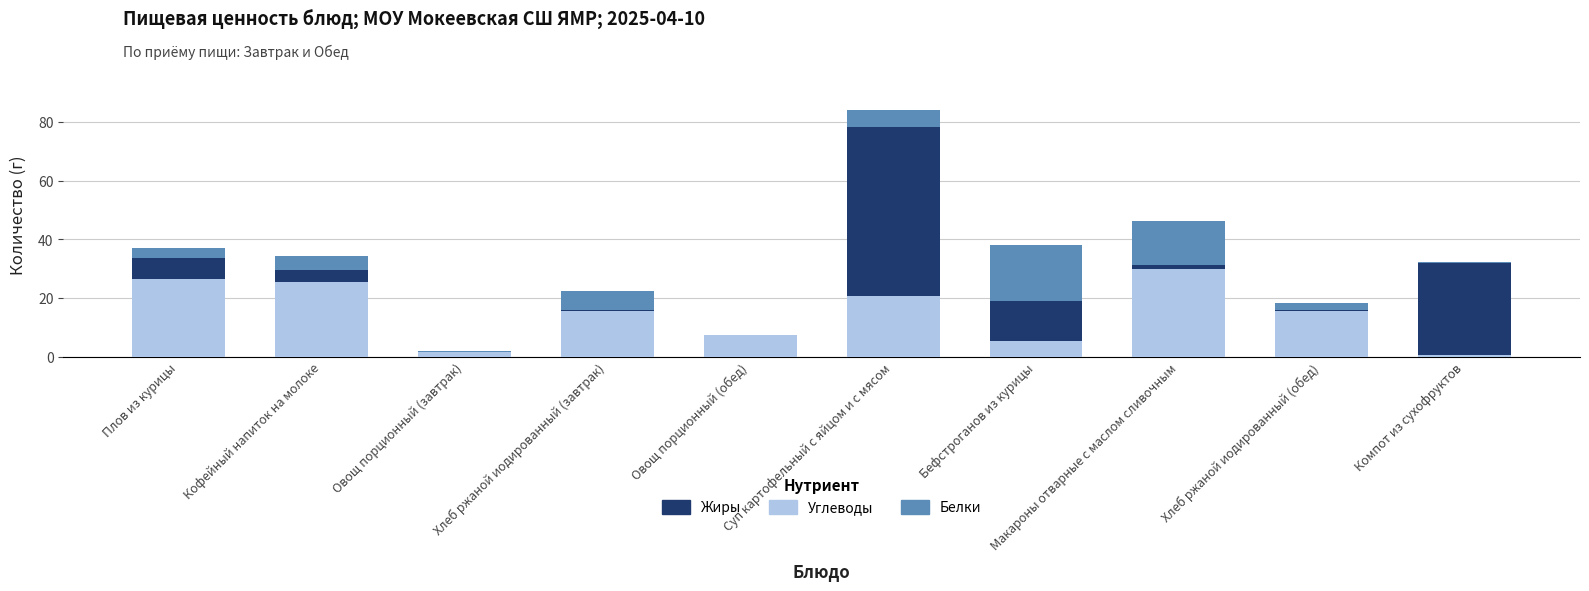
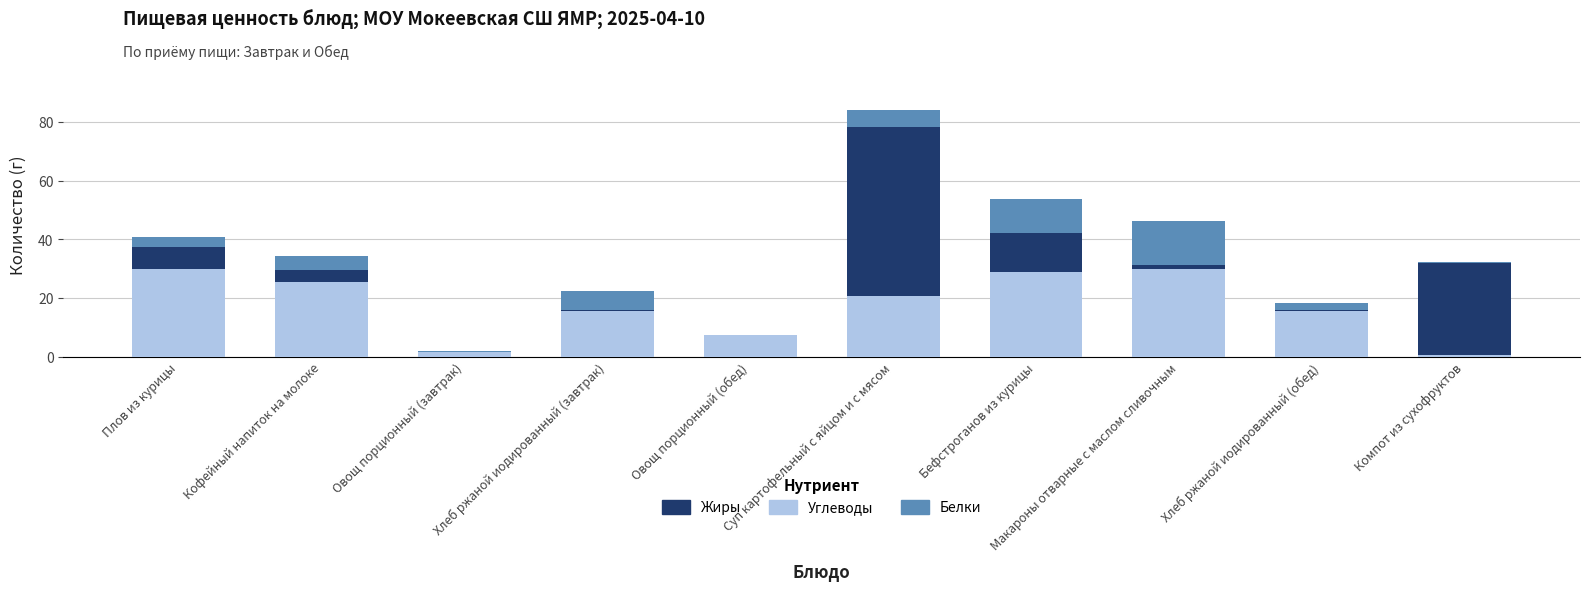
  {
    "Углеводы": {
-     "Плов из курицы": 27,
+     "Плов из курицы": 30,
      "Кофейный напиток на молоке": 26,
      "Овощ порционный (завтрак)": 2,
      "Хлеб ржаной иодированный (завтрак)": 16,
      "Овощ порционный (обед)": 7,
      "Суп картофельный с яйцом и с мясом": 21,
-     "Бефстроганов из курицы": 5,
+     "Бефстроганов из курицы": 29,
      "Макароны отварные с маслом сливочным": 30,
      "Хлеб ржаной иодированный (обед)": 16
    },
    "Жиры": {
      "Плов из курицы": 7,
      "Кофейный напиток на молоке": 4,
      "Овощ порционный (завтрак)": 0,
      "Овощ порционный (обед)": 0,
      "Суп картофельный с яйцом и с мясом": 58,
      "Бефстроганов из курицы": 13,
      "Макароны отварные с маслом сливочным": 1,
      "Компот из сухофруктов": 32
    },
    "Белки": {
      "Плов из курицы": 3,
      "Кофейный напиток на молоке": 5,
      "Хлеб ржаной иодированный (завтрак)": 6,
      "Суп картофельный с яйцом и с мясом": 6,
-     "Бефстроганов из курицы": 19,
+     "Бефстроганов из курицы": 12,
      "Макароны отварные с маслом сливочным": 15,
      "Хлеб ржаной иодированный (обед)": 2
    }
  }
